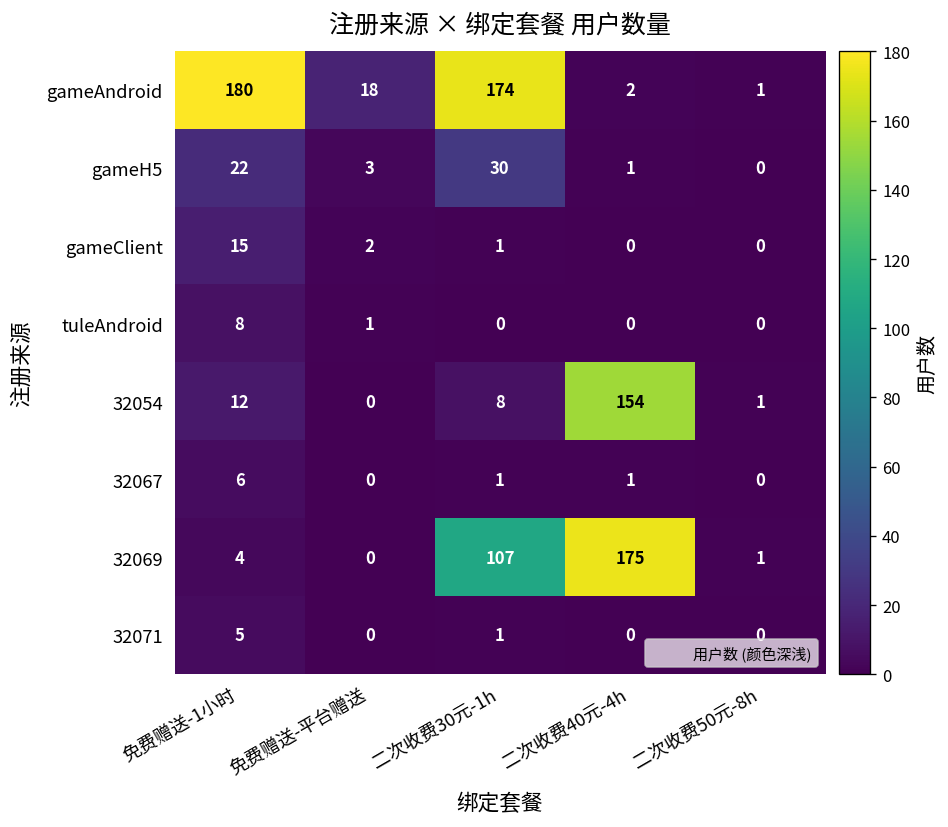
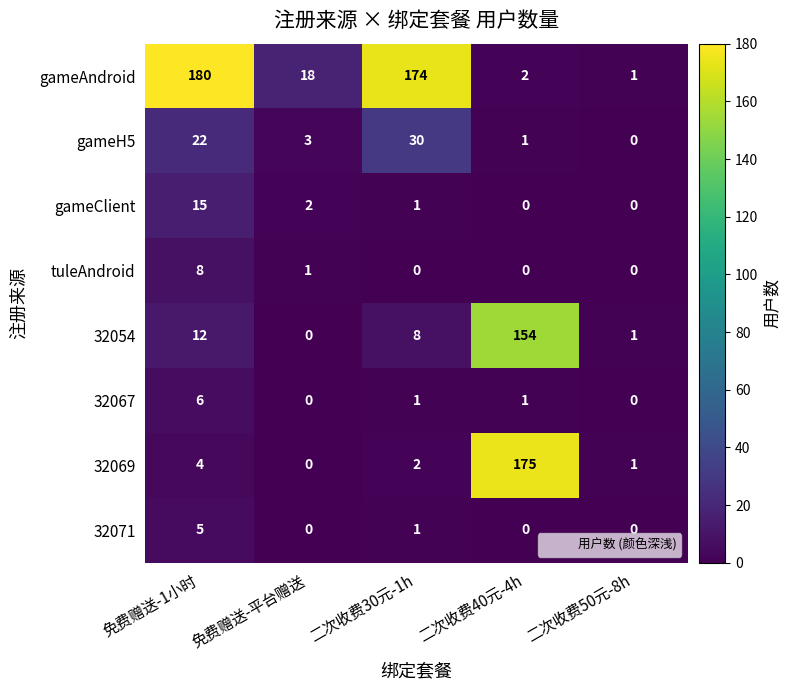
  {
    "gameAndroid": {
      "免费赠送-1小时": 180,
      "免费赠送-平台赠送": 18,
      "二次收费30元-1h": 174,
      "二次收费40元-4h": 2,
      "二次收费50元-8h": 1
    },
    "gameH5": {
      "免费赠送-1小时": 22,
      "免费赠送-平台赠送": 3,
      "二次收费30元-1h": 30,
      "二次收费40元-4h": 1,
      "二次收费50元-8h": 0
    },
    "gameClient": {
      "免费赠送-1小时": 15,
      "免费赠送-平台赠送": 2,
      "二次收费30元-1h": 1,
      "二次收费40元-4h": 0,
      "二次收费50元-8h": 0
    },
    "tuleAndroid": {
      "免费赠送-1小时": 8,
      "免费赠送-平台赠送": 1,
      "二次收费30元-1h": 0,
      "二次收费40元-4h": 0,
      "二次收费50元-8h": 0
    },
    "32054": {
      "免费赠送-1小时": 12,
      "免费赠送-平台赠送": 0,
      "二次收费30元-1h": 8,
      "二次收费40元-4h": 154,
      "二次收费50元-8h": 1
    },
    "32067": {
      "免费赠送-1小时": 6,
      "免费赠送-平台赠送": 0,
      "二次收费30元-1h": 1,
      "二次收费40元-4h": 1,
      "二次收费50元-8h": 0
    },
    "32069": {
      "免费赠送-1小时": 4,
      "免费赠送-平台赠送": 0,
-     "二次收费30元-1h": 107,
+     "二次收费30元-1h": 2,
      "二次收费40元-4h": 175,
      "二次收费50元-8h": 1
    },
    "32071": {
      "免费赠送-1小时": 5,
      "免费赠送-平台赠送": 0,
      "二次收费30元-1h": 1,
      "二次收费40元-4h": 0
    }
  }
